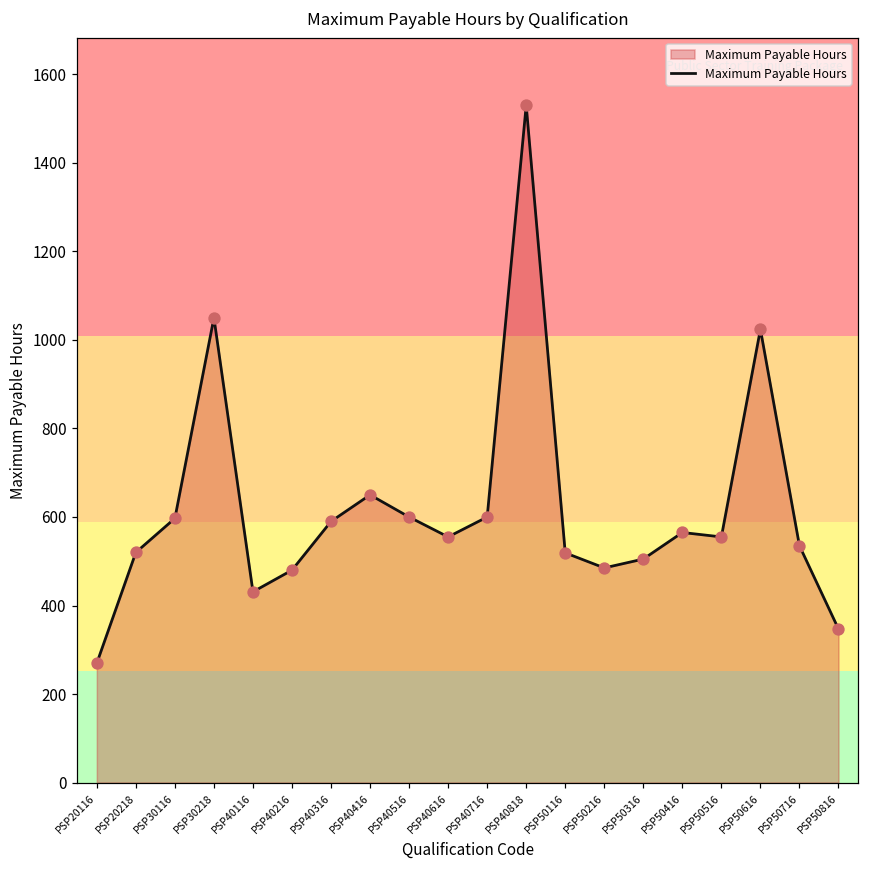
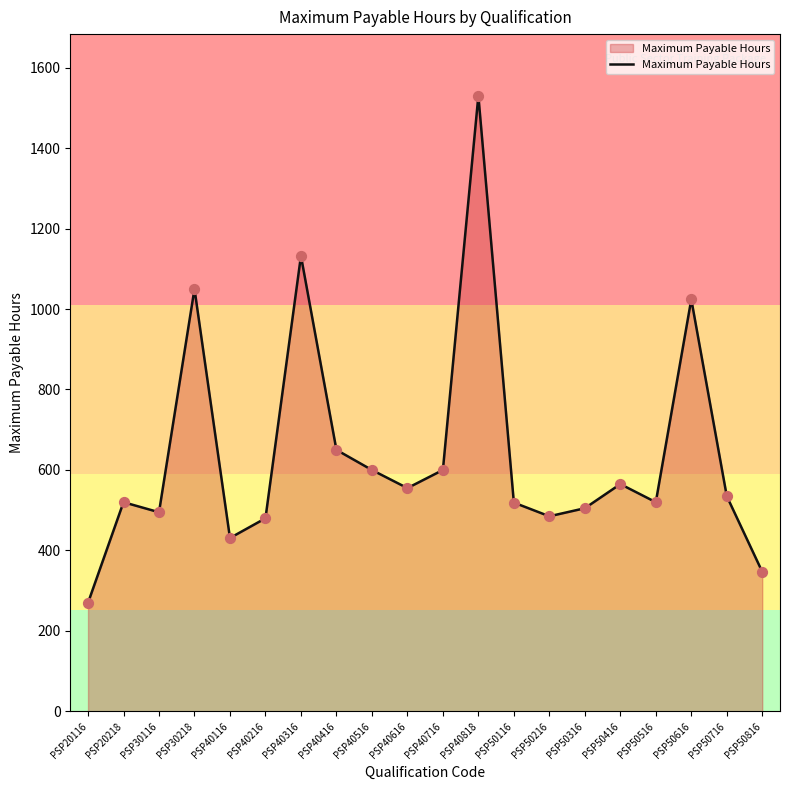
  {
    "PSP20116": 270,
    "PSP20218": 520,
-   "PSP30116": 600,
+   "PSP30116": 500,
    "PSP30218": 1050,
    "PSP40116": 430,
    "PSP40216": 480,
-   "PSP40316": 590,
+   "PSP40316": 1130,
    "PSP40416": 650,
    "PSP40516": 600,
    "PSP40616": 560,
    "PSP40716": 600,
    "PSP40818": 1530,
    "PSP50116": 520,
    "PSP50216": 490,
    "PSP50316": 510,
    "PSP50416": 570,
-   "PSP50516": 560,
+   "PSP50516": 520,
    "PSP50616": 1020,
    "PSP50716": 540,
    "PSP50816": 350
  }
